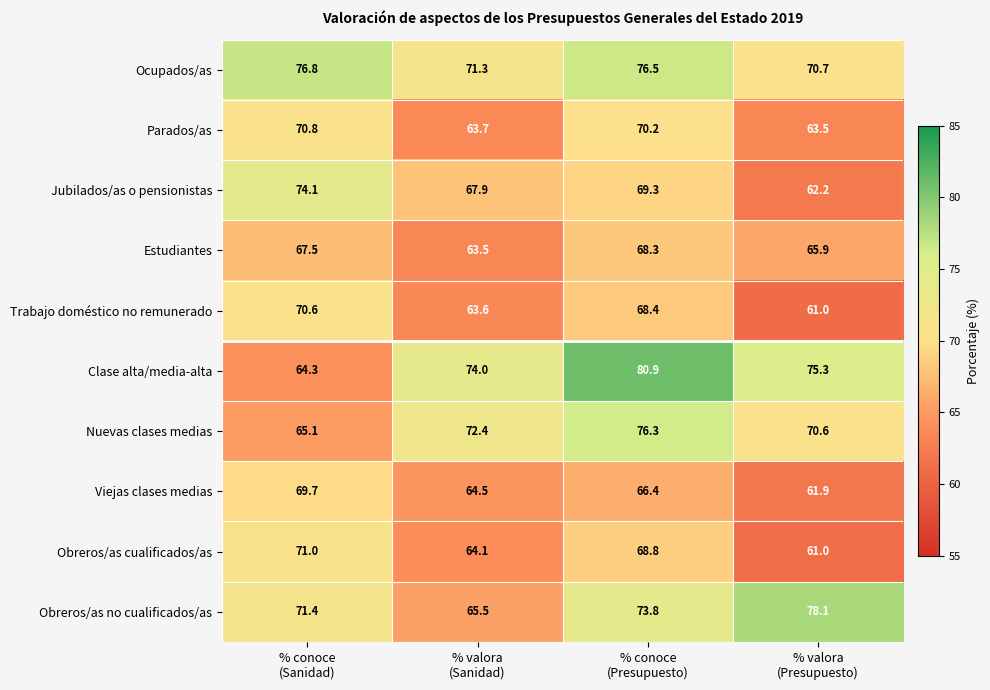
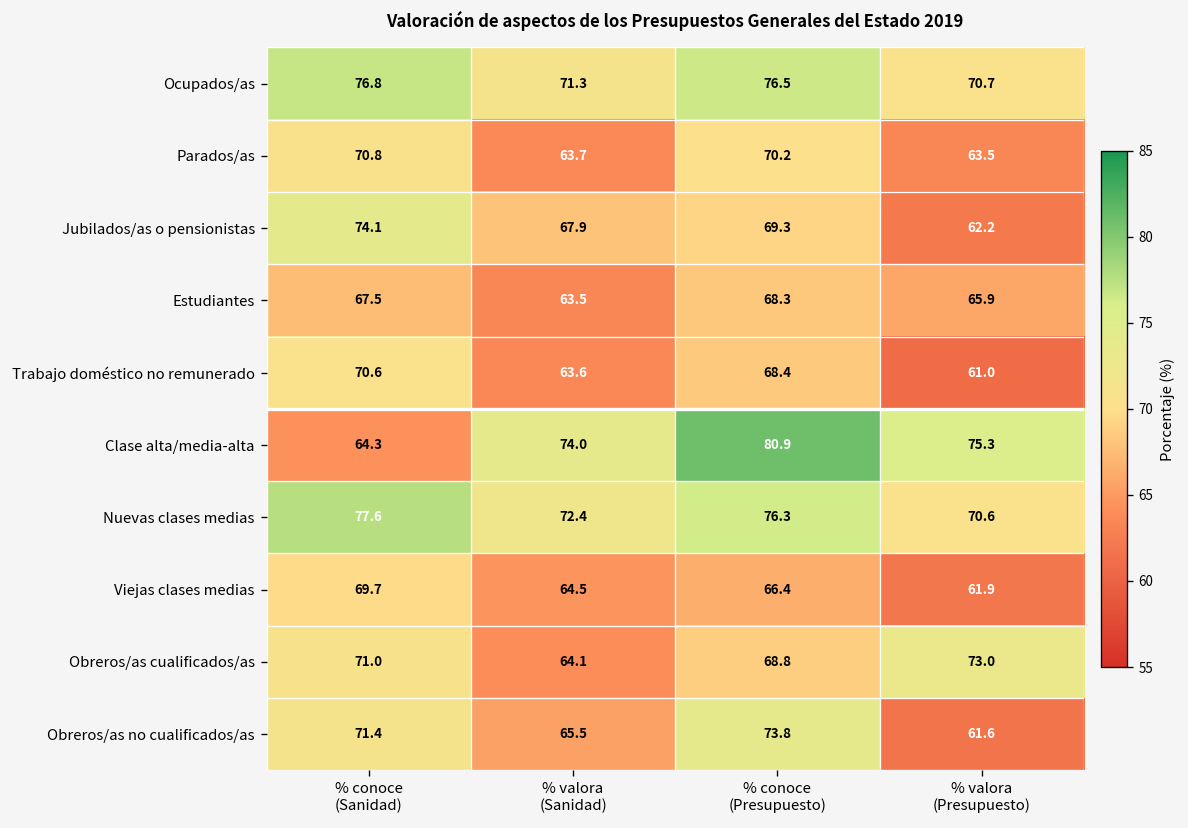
  {
    "Ocupados/as": {
      "% conoce (Sanidad)": 76.8,
      "% valora (Sanidad)": 71.3,
      "% conoce (Presupuesto)": 76.5,
      "% valora (Presupuesto)": 70.7
    },
    "Parados/as": {
      "% conoce (Sanidad)": 70.8,
      "% valora (Sanidad)": 63.7,
      "% conoce (Presupuesto)": 70.2,
      "% valora (Presupuesto)": 63.5
    },
    "Jubilados/as o pensionistas": {
      "% conoce (Sanidad)": 74.1,
      "% valora (Sanidad)": 67.9,
      "% conoce (Presupuesto)": 69.3,
      "% valora (Presupuesto)": 62.2
    },
    "Estudiantes": {
      "% conoce (Sanidad)": 67.5,
      "% valora (Sanidad)": 63.5,
      "% conoce (Presupuesto)": 68.3,
      "% valora (Presupuesto)": 65.9
    },
    "Trabajo doméstico no remunerado": {
      "% conoce (Sanidad)": 70.6,
      "% valora (Sanidad)": 63.6,
      "% conoce (Presupuesto)": 68.4,
      "% valora (Presupuesto)": 61.0
    },
    "Clase alta/media-alta": {
      "% conoce (Sanidad)": 64.3,
      "% valora (Sanidad)": 74.0,
      "% conoce (Presupuesto)": 80.9,
      "% valora (Presupuesto)": 75.3
    },
    "Nuevas clases medias": {
-     "% conoce (Sanidad)": 65.1,
+     "% conoce (Sanidad)": 77.6,
      "% valora (Sanidad)": 72.4,
      "% conoce (Presupuesto)": 76.3,
      "% valora (Presupuesto)": 70.6
    },
    "Viejas clases medias": {
      "% conoce (Sanidad)": 69.7,
      "% valora (Sanidad)": 64.5,
      "% conoce (Presupuesto)": 66.4,
      "% valora (Presupuesto)": 61.9
    },
    "Obreros/as cualificados/as": {
      "% conoce (Sanidad)": 71.0,
      "% valora (Sanidad)": 64.1,
      "% conoce (Presupuesto)": 68.8,
-     "% valora (Presupuesto)": 61.0
+     "% valora (Presupuesto)": 73.0
    },
    "Obreros/as no cualificados/as": {
      "% conoce (Sanidad)": 71.4,
      "% valora (Sanidad)": 65.5,
      "% conoce (Presupuesto)": 73.8,
-     "% valora (Presupuesto)": 78.1
+     "% valora (Presupuesto)": 61.6
    }
  }
